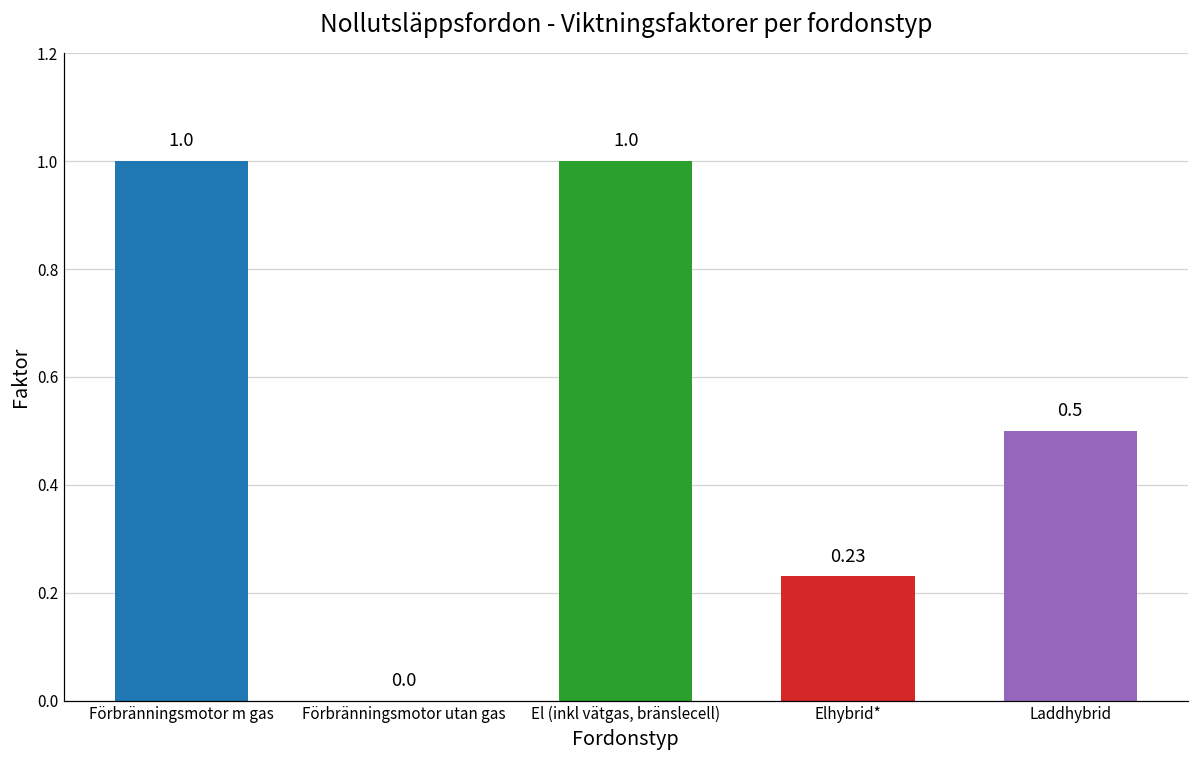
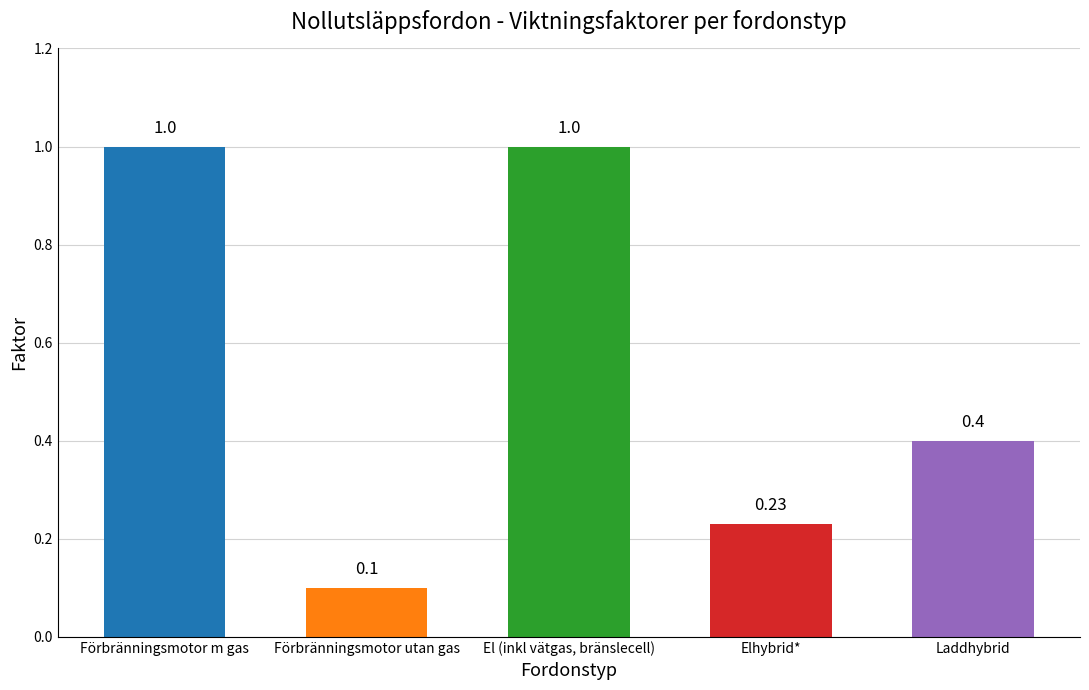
  {
    "Förbränningsmotor m gas": 1.0,
-   "Förbränningsmotor utan gas": 0.0,
+   "Förbränningsmotor utan gas": 0.1,
    "El (inkl vätgas, bränslecell)": 1.0,
    "Elhybrid*": 0.23,
-   "Laddhybrid": 0.5
+   "Laddhybrid": 0.4
  }
